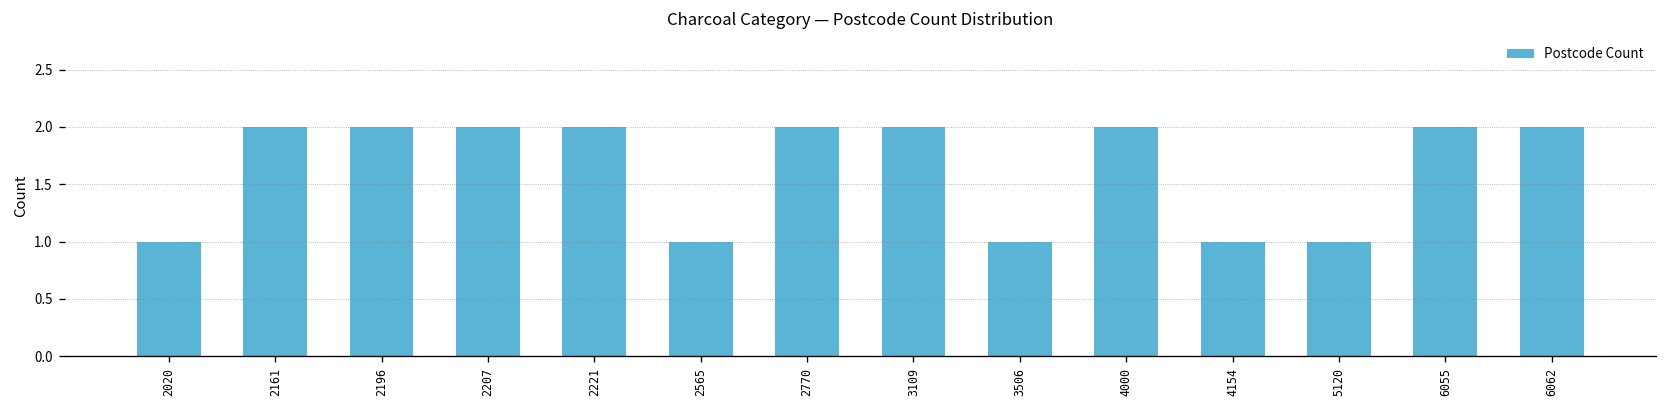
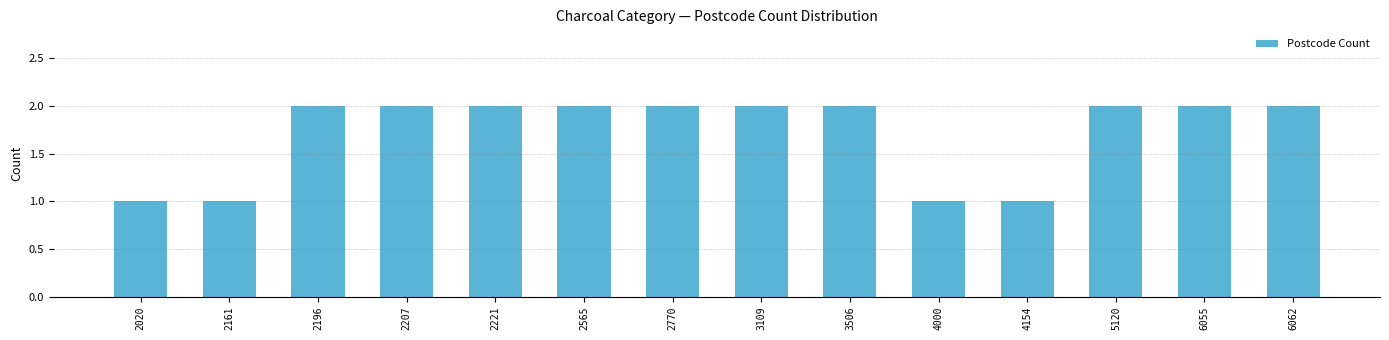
  {
    "2020": 1,
-   "2161": 2,
+   "2161": 1,
    "2196": 2,
    "2207": 2,
    "2221": 2,
-   "2565": 1,
+   "2565": 2,
    "2770": 2,
    "3109": 2,
-   "3506": 1,
-   "4000": 2,
+   "3506": 2,
+   "4000": 1,
    "4154": 1,
-   "5120": 1,
+   "5120": 2,
    "6055": 2,
    "6062": 2
  }
